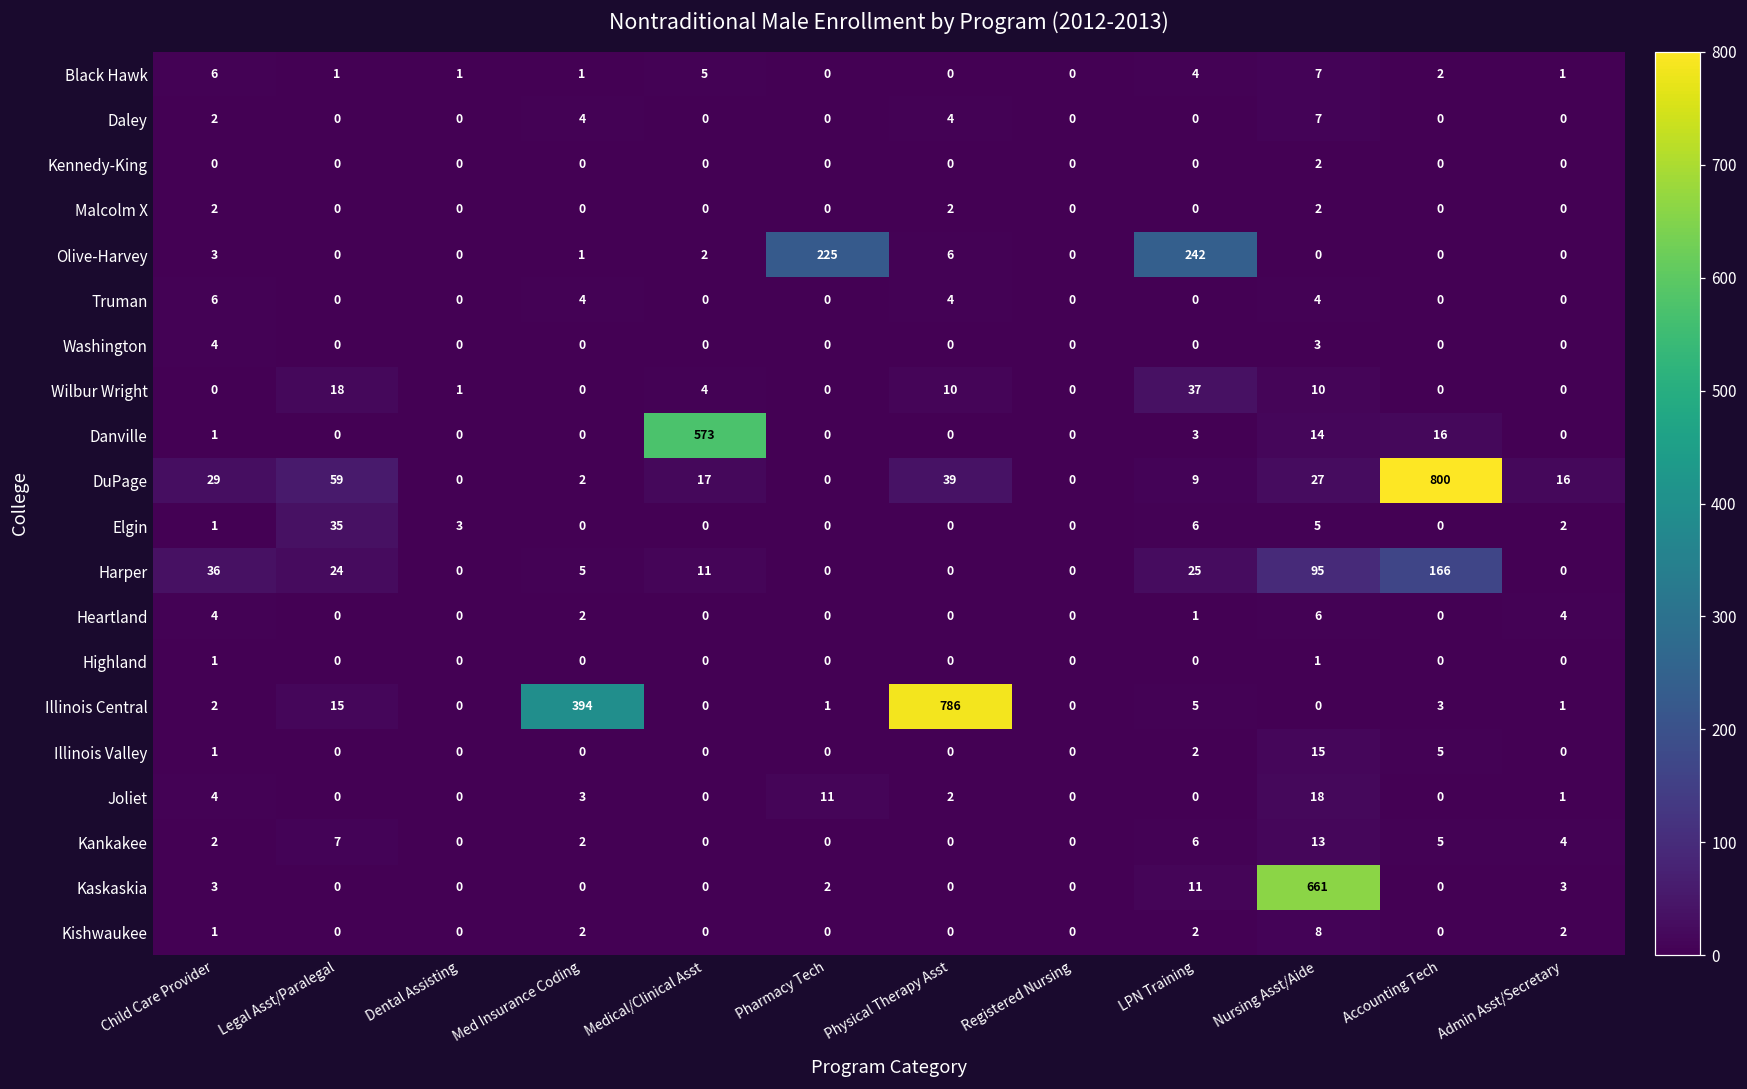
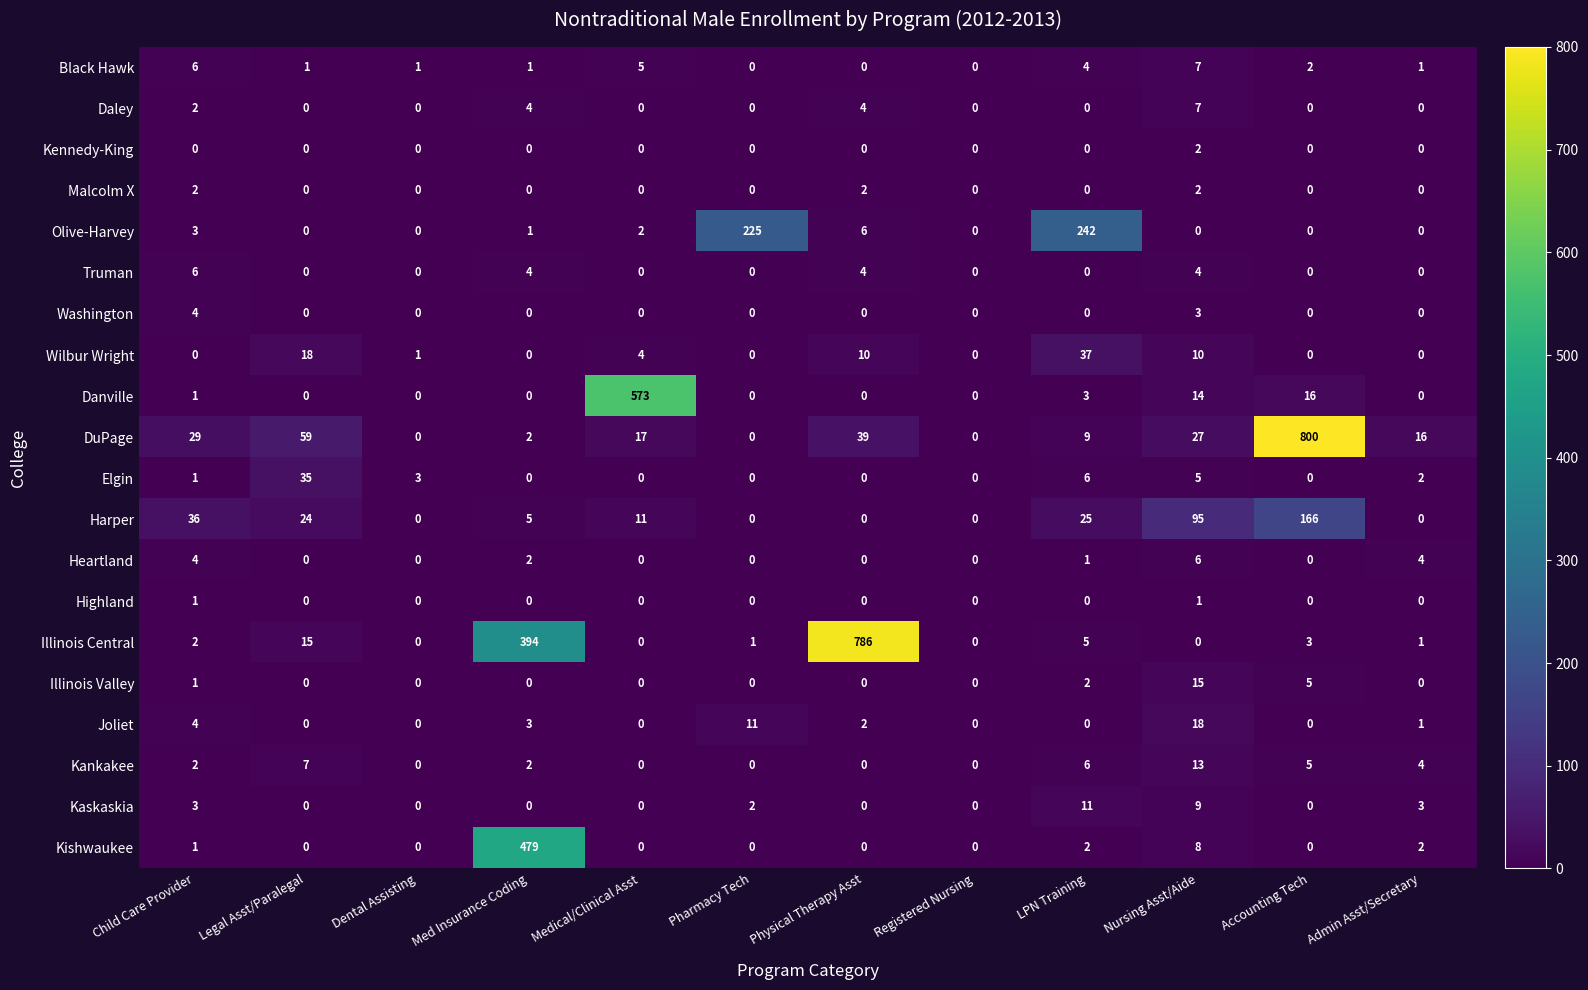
  {
    "Kaskaskia": {
      "Child Care Provider": 3,
      "Legal Asst/Paralegal": 0,
      "Dental Assisting": 0,
      "Med Insurance Coding": 0,
      "Medical/Clinical Asst": 0,
      "Pharmacy Tech": 2,
      "Physical Therapy Asst": 0,
      "Registered Nursing": 0,
      "LPN Training": 11,
-     "Nursing Asst/Aide": 661,
+     "Nursing Asst/Aide": 9,
      "Accounting Tech": 0,
      "Admin Asst/Secretary": 3
    },
    "Kishwaukee": {
      "Child Care Provider": 1,
      "Legal Asst/Paralegal": 0,
      "Dental Assisting": 0,
-     "Med Insurance Coding": 2,
+     "Med Insurance Coding": 479,
      "Medical/Clinical Asst": 0,
      "Pharmacy Tech": 0,
      "Physical Therapy Asst": 0,
      "Registered Nursing": 0,
      "LPN Training": 2,
      "Nursing Asst/Aide": 8,
      "Accounting Tech": 0,
      "Admin Asst/Secretary": 2
    }
  }
